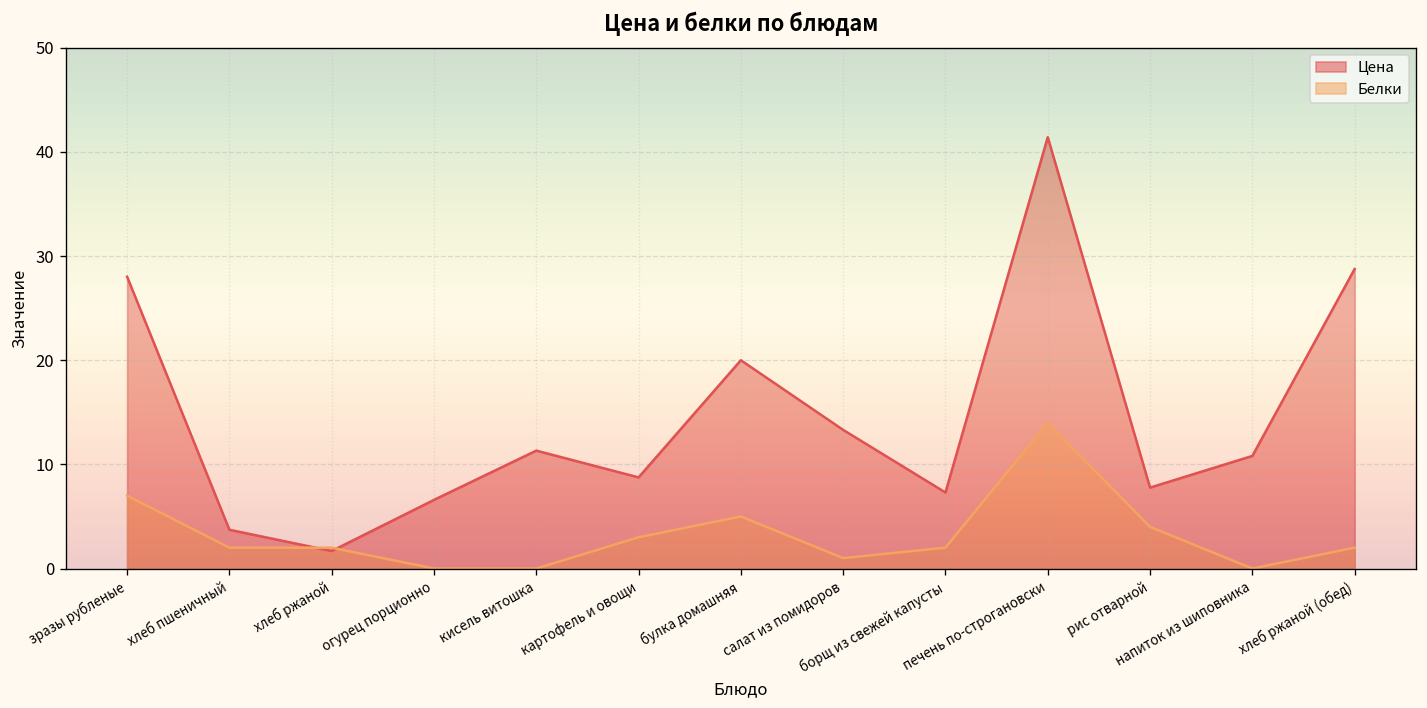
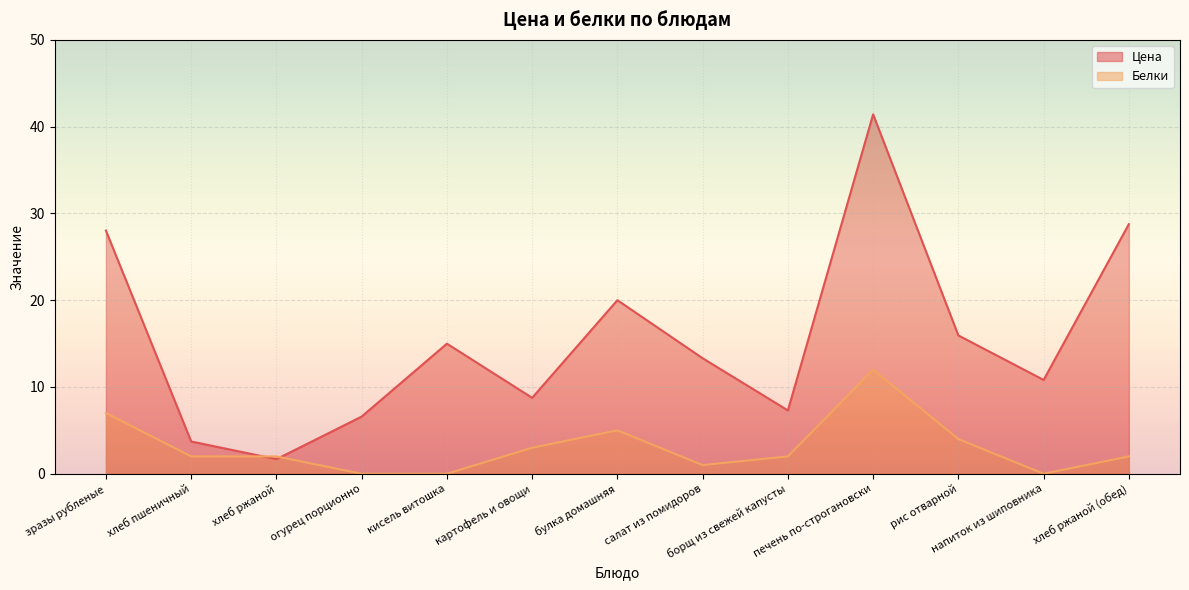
  {
    "Цена": {
      "зразы рубленые": 28,
      "хлеб пшеничный": 4,
      "хлеб ржаной": 2,
      "огурец порционно": 7,
-     "кисель витошка": 11,
+     "кисель витошка": 15,
      "картофель и овощи": 9,
      "булка домашняя": 20,
      "салат из помидоров": 13,
      "борщ из свежей капусты": 7,
      "печень по-строгановски": 41,
-     "рис отварной": 8,
+     "рис отварной": 16,
      "напиток из шиповника": 11,
      "хлеб ржаной (обед)": 29
    },
    "Белки": {
      "зразы рубленые": 7,
      "хлеб пшеничный": 2,
      "хлеб ржаной": 2,
      "огурец порционно": 0,
      "кисель витошка": 0,
      "картофель и овощи": 3,
      "булка домашняя": 5,
      "салат из помидоров": 1,
      "борщ из свежей капусты": 2,
-     "печень по-строгановски": 14,
+     "печень по-строгановски": 12,
      "рис отварной": 4,
      "напиток из шиповника": 0,
      "хлеб ржаной (обед)": 2
    }
  }
